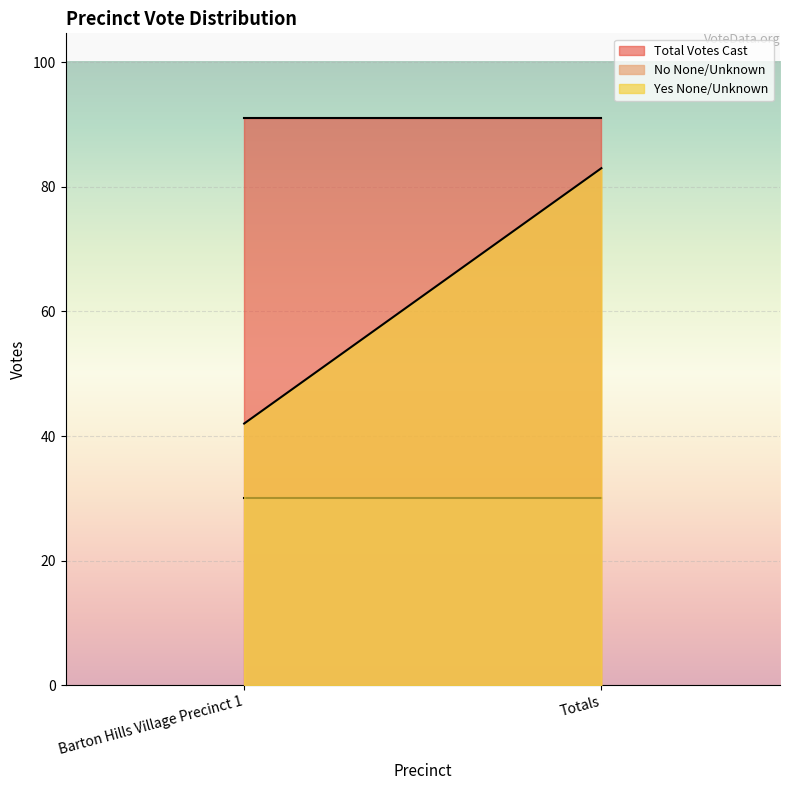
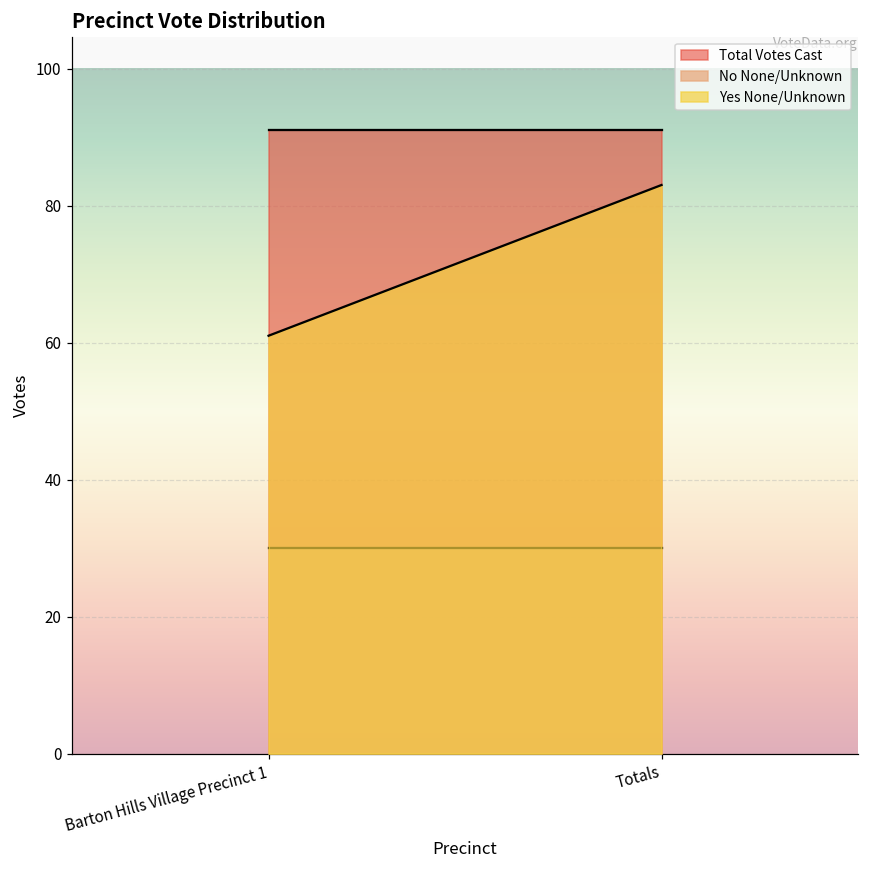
  {
    "Total Votes Cast": {
      "Barton Hills Village Precinct 1": 91,
      "Totals": 91
    },
    "No None/Unknown": {
      "Barton Hills Village Precinct 1": 30,
      "Totals": 30
    },
    "Yes None/Unknown": {
-     "Barton Hills Village Precinct 1": 42,
+     "Barton Hills Village Precinct 1": 61,
      "Totals": 83
    }
  }
